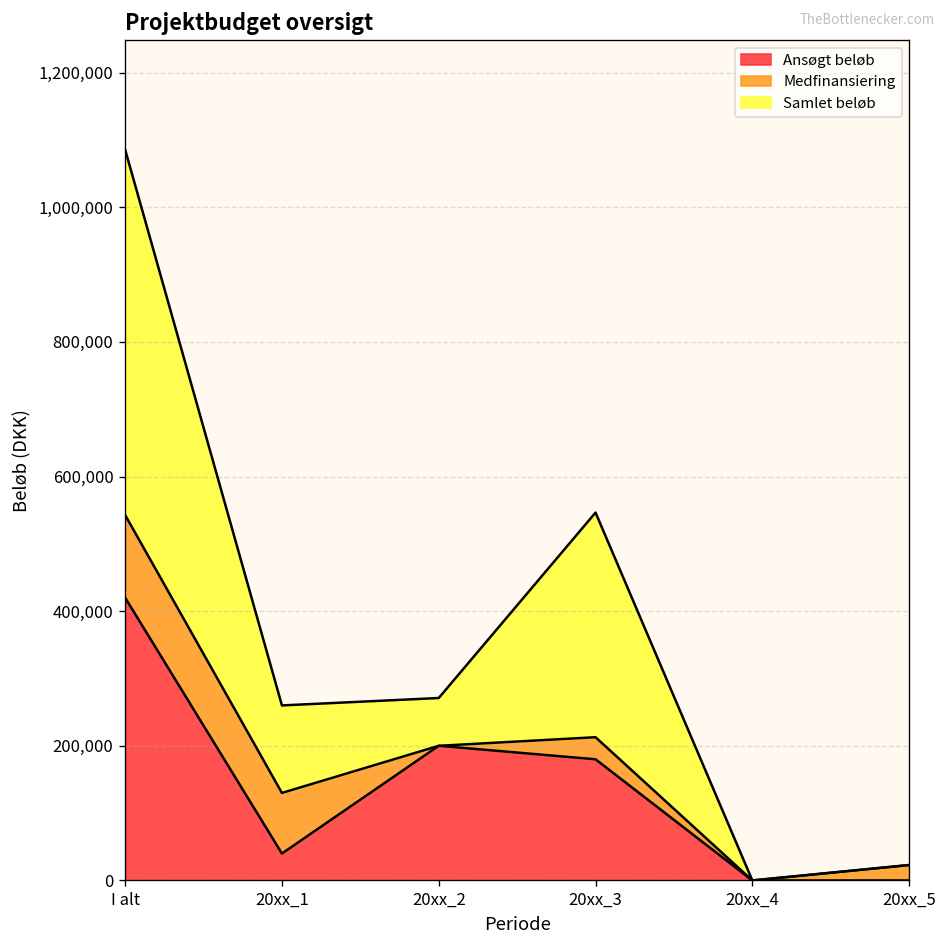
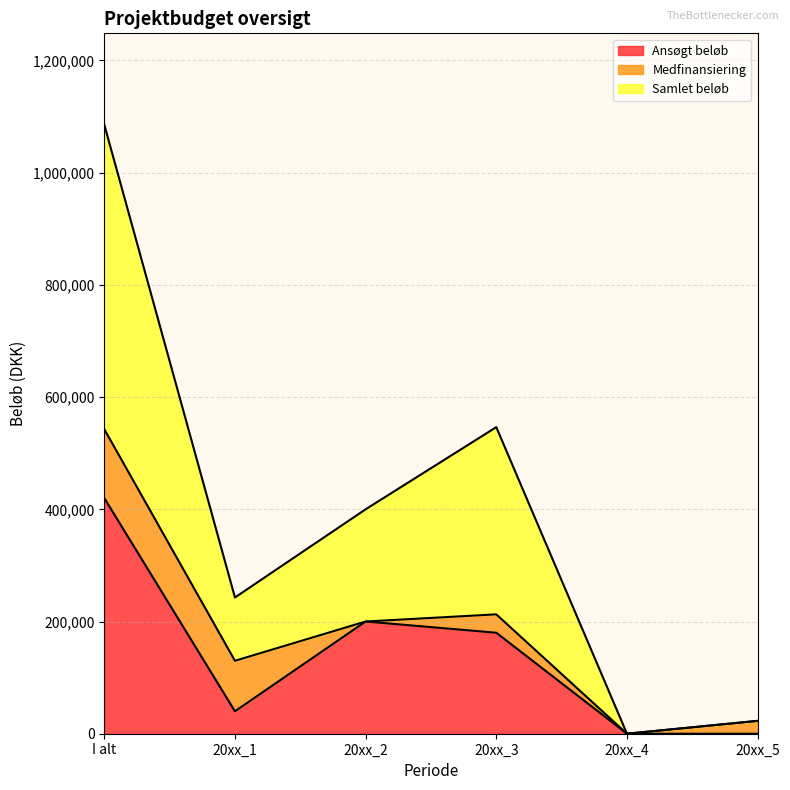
  {
    "Ansøgt beløb": {
      "I alt": "420,000",
      "20xx_1": "40,000",
      "20xx_3": "180,000",
      "20xx_5": "0"
    },
    "Medfinansiering": {
      "I alt": "120,000",
      "20xx_1": "90,000",
      "20xx_3": "30,000"
    },
    "Samlet beløb": {
      "I alt": "540,000",
-     "20xx_1": "130,000",
-     "20xx_2": "70,000",
+     "20xx_1": "110,000",
+     "20xx_2": "200,000",
      "20xx_3": "330,000"
    }
  }
